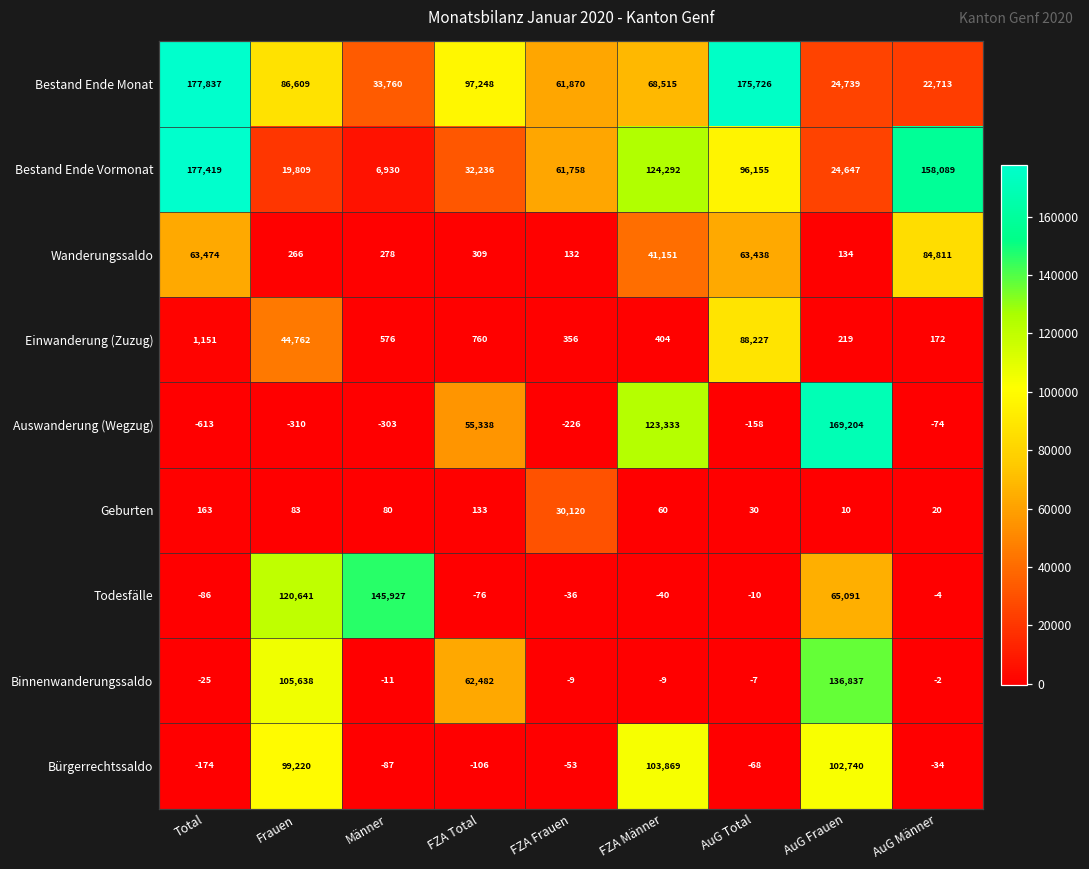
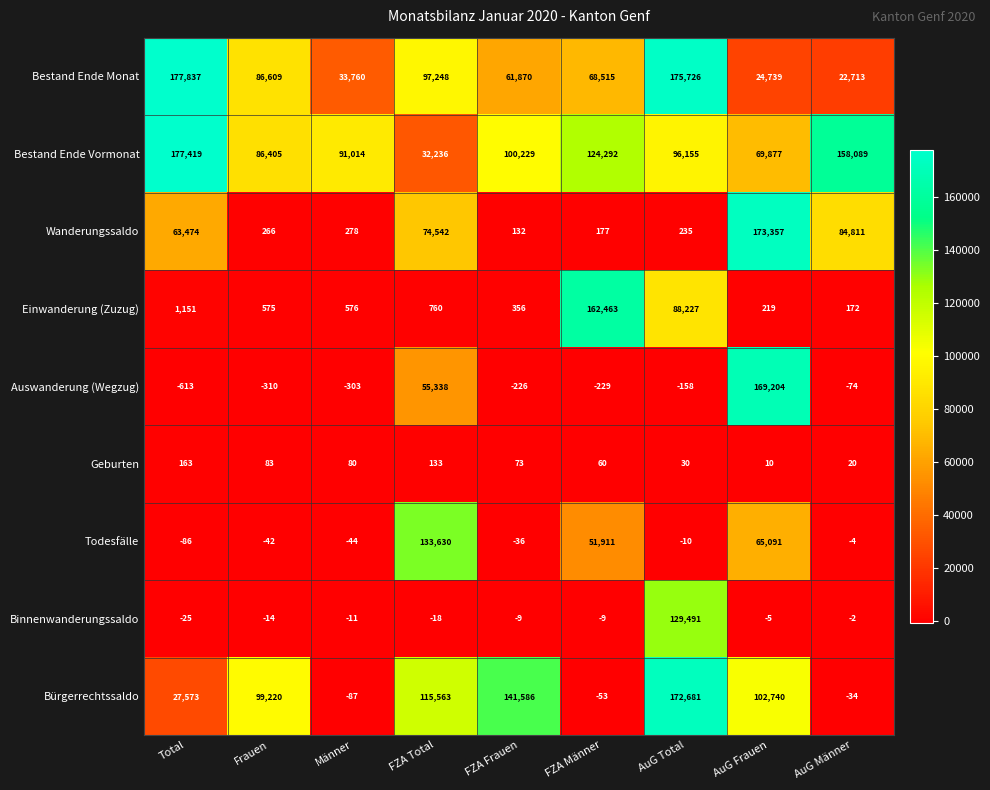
  {
    "Bestand Ende Monat": {
      "Total": "177,837",
      "Frauen": "86,609",
      "Männer": "33,760",
      "FZA Total": "97,248",
      "FZA Frauen": "61,870",
      "FZA Männer": "68,515",
      "AuG Total": "175,726",
      "AuG Frauen": "24,739",
      "AuG Männer": "22,713"
    },
    "Bestand Ende Vormonat": {
      "Total": "177,419",
-     "Frauen": "19,809",
-     "Männer": "6,930",
+     "Frauen": "86,405",
+     "Männer": "91,014",
      "FZA Total": "32,236",
-     "FZA Frauen": "61,758",
+     "FZA Frauen": "100,229",
      "FZA Männer": "124,292",
      "AuG Total": "96,155",
-     "AuG Frauen": "24,647",
+     "AuG Frauen": "69,877",
      "AuG Männer": "158,089"
    },
    "Wanderungssaldo": {
      "Total": "63,474",
      "Frauen": "266",
      "Männer": "278",
-     "FZA Total": "309",
+     "FZA Total": "74,542",
      "FZA Frauen": "132",
-     "FZA Männer": "41,151",
-     "AuG Total": "63,438",
-     "AuG Frauen": "134",
+     "FZA Männer": "177",
+     "AuG Total": "235",
+     "AuG Frauen": "173,357",
      "AuG Männer": "84,811"
    },
    "Einwanderung (Zuzug)": {
      "Total": "1,151",
-     "Frauen": "44,762",
+     "Frauen": "575",
      "Männer": "576",
      "FZA Total": "760",
      "FZA Frauen": "356",
-     "FZA Männer": "404",
+     "FZA Männer": "162,463",
      "AuG Total": "88,227",
      "AuG Frauen": "219",
      "AuG Männer": "172"
    },
    "Auswanderung (Wegzug)": {
      "Total": "-613",
      "Frauen": "-310",
      "Männer": "-303",
      "FZA Total": "55,338",
      "FZA Frauen": "-226",
-     "FZA Männer": "123,333",
+     "FZA Männer": "-229",
      "AuG Total": "-158",
      "AuG Frauen": "169,204",
      "AuG Männer": "-74"
    },
    "Geburten": {
      "Total": "163",
      "Frauen": "83",
      "Männer": "80",
      "FZA Total": "133",
-     "FZA Frauen": "30,120",
+     "FZA Frauen": "73",
      "FZA Männer": "60",
      "AuG Total": "30",
      "AuG Frauen": "10",
      "AuG Männer": "20"
    },
    "Todesfälle": {
      "Total": "-86",
-     "Frauen": "120,641",
-     "Männer": "145,927",
-     "FZA Total": "-76",
+     "Frauen": "-42",
+     "Männer": "-44",
+     "FZA Total": "133,630",
      "FZA Frauen": "-36",
-     "FZA Männer": "-40",
+     "FZA Männer": "51,911",
      "AuG Total": "-10",
      "AuG Frauen": "65,091",
      "AuG Männer": "-4"
    },
    "Binnenwanderungssaldo": {
      "Total": "-25",
-     "Frauen": "105,638",
+     "Frauen": "-14",
      "Männer": "-11",
-     "FZA Total": "62,482",
+     "FZA Total": "-18",
      "FZA Frauen": "-9",
      "FZA Männer": "-9",
-     "AuG Total": "-7",
-     "AuG Frauen": "136,837",
+     "AuG Total": "129,491",
+     "AuG Frauen": "-5",
      "AuG Männer": "-2"
    },
    "Bürgerrechtssaldo": {
-     "Total": "-174",
+     "Total": "27,573",
      "Frauen": "99,220",
      "Männer": "-87",
-     "FZA Total": "-106",
-     "FZA Frauen": "-53",
-     "FZA Männer": "103,869",
-     "AuG Total": "-68",
+     "FZA Total": "115,563",
+     "FZA Frauen": "141,586",
+     "FZA Männer": "-53",
+     "AuG Total": "172,681",
      "AuG Frauen": "102,740",
      "AuG Männer": "-34"
    }
  }
